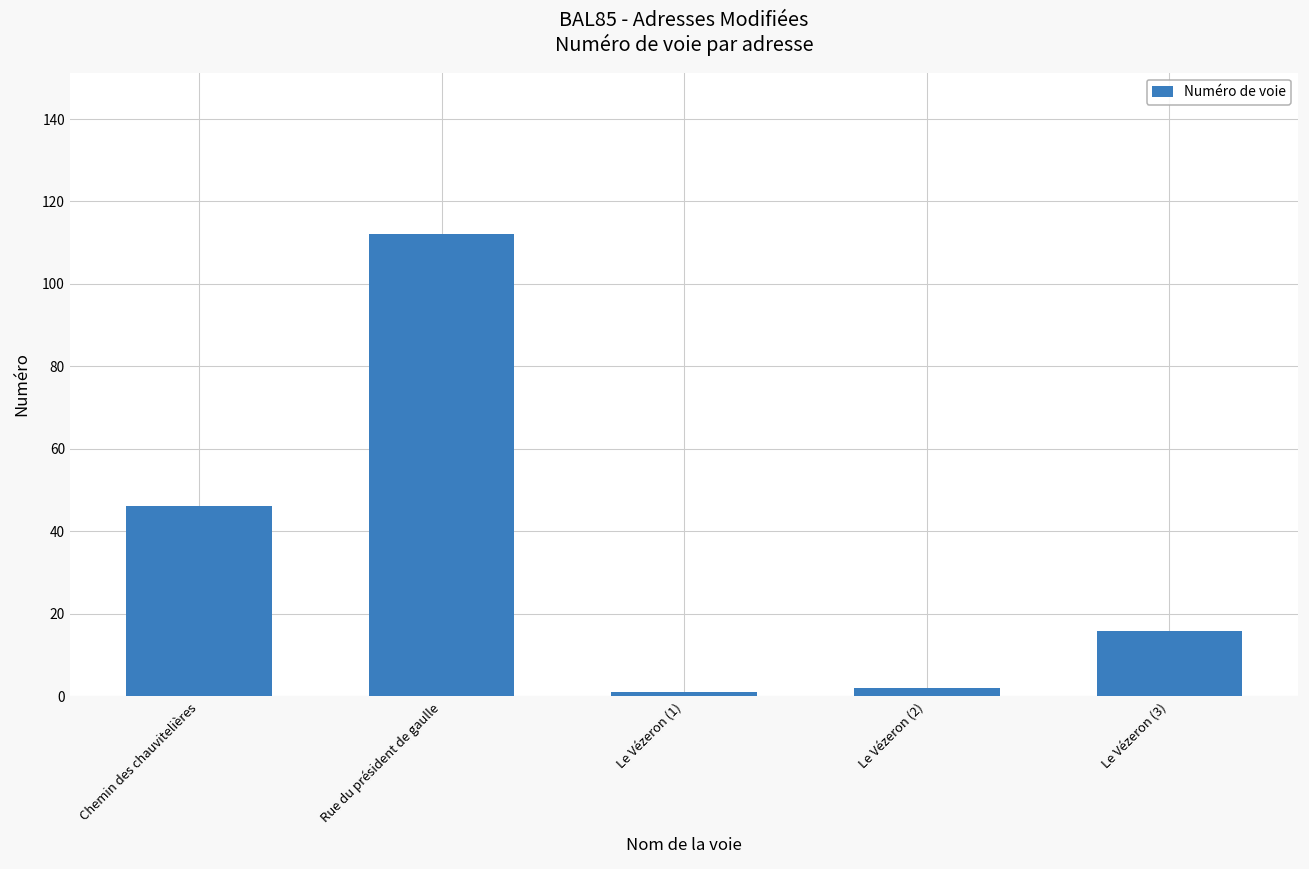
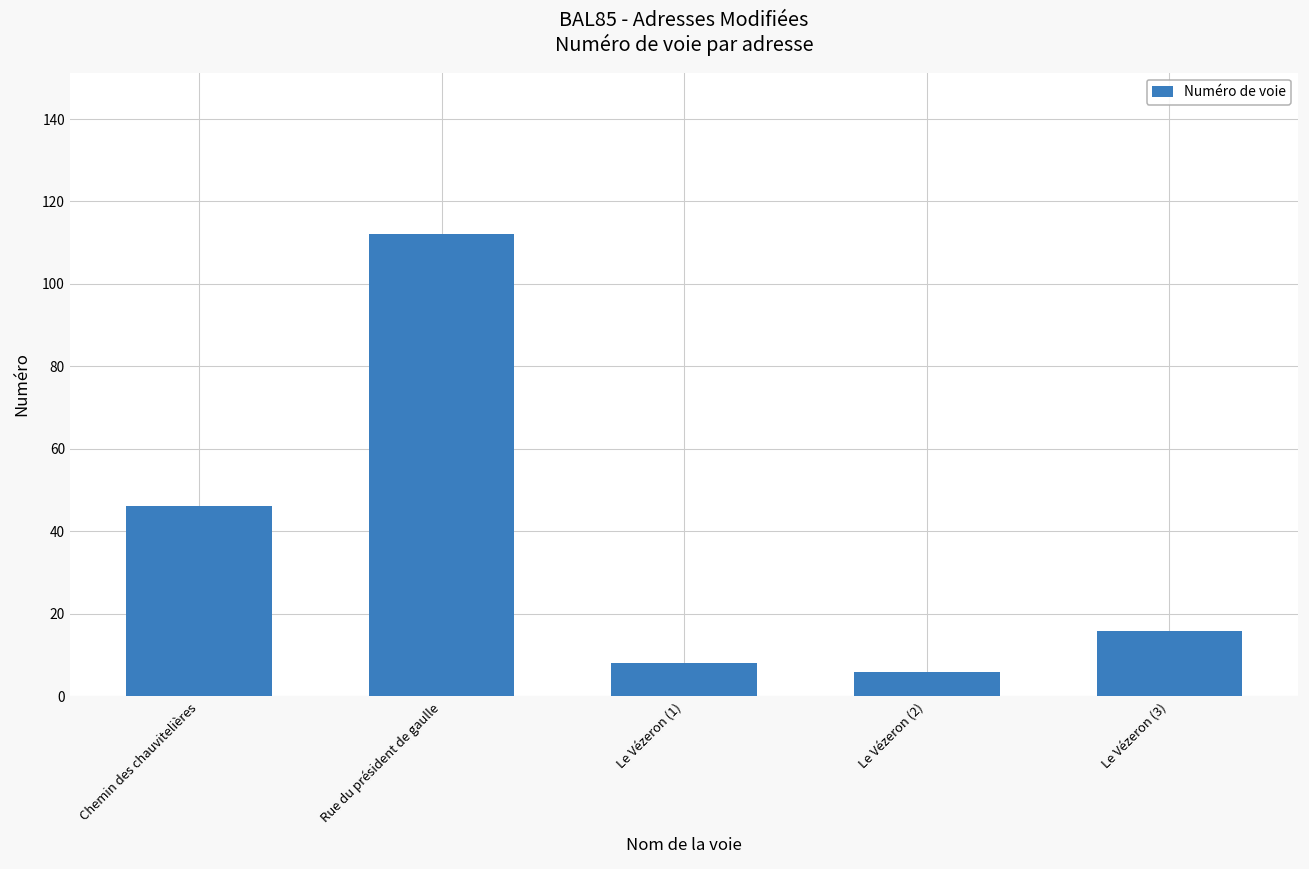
  {
    "Chemin des chauvitelières": 46,
    "Rue du président de gaulle": 112,
-   "Le Vézeron (1)": 1,
-   "Le Vézeron (2)": 2,
+   "Le Vézeron (1)": 8,
+   "Le Vézeron (2)": 6,
    "Le Vézeron (3)": 16
  }
